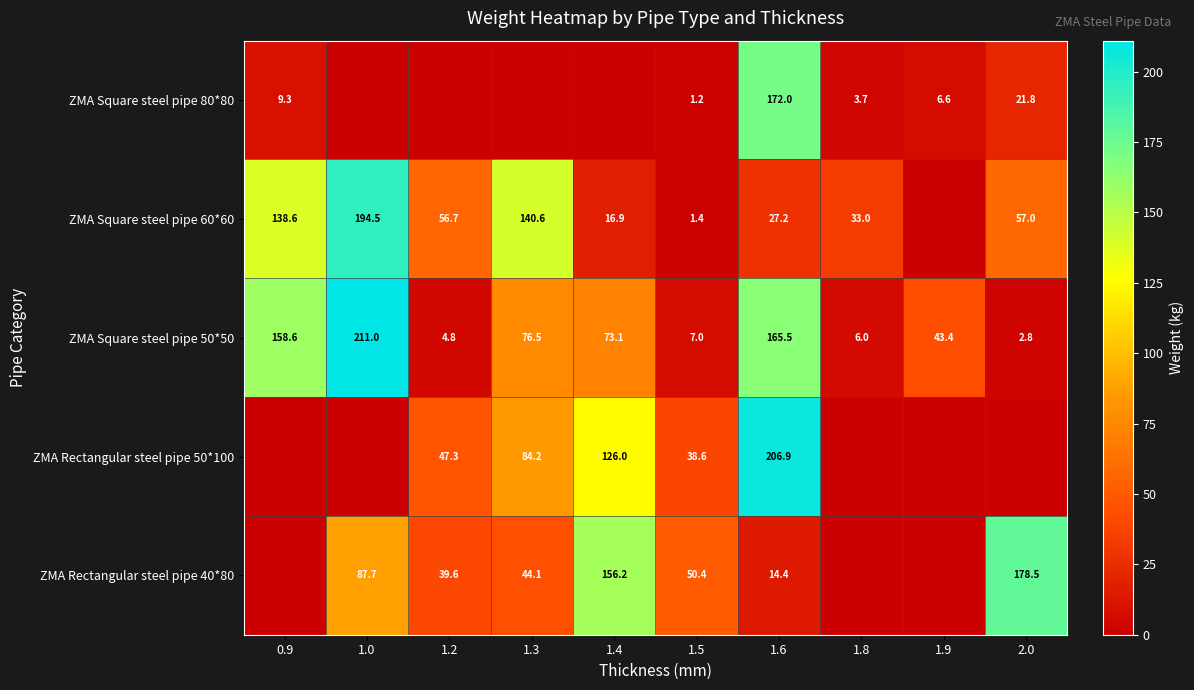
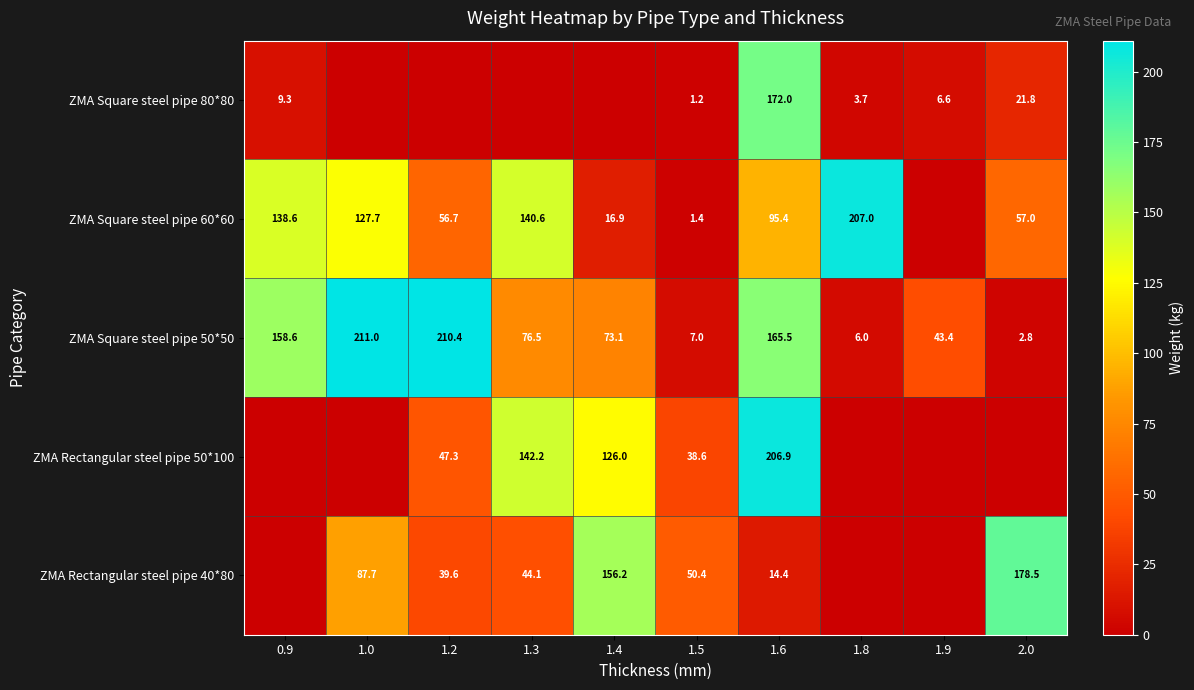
  {
    "ZMA Square steel pipe 80*80": {
      "0.9": 9.3,
      "1.5": 1.2,
      "1.6": 172.0,
      "1.8": 3.7,
      "1.9": 6.6,
      "2.0": 21.8
    },
    "ZMA Square steel pipe 60*60": {
      "0.9": 138.6,
-     "1.0": 194.5,
+     "1.0": 127.7,
      "1.2": 56.7,
      "1.3": 140.6,
      "1.4": 16.9,
      "1.5": 1.4,
-     "1.6": 27.2,
-     "1.8": 33.0,
+     "1.6": 95.4,
+     "1.8": 207.0,
      "2.0": 57.0
    },
    "ZMA Square steel pipe 50*50": {
      "0.9": 158.6,
      "1.0": 211.0,
-     "1.2": 4.8,
+     "1.2": 210.4,
      "1.3": 76.5,
      "1.4": 73.1,
      "1.5": 7.0,
      "1.6": 165.5,
      "1.8": 6.0,
      "1.9": 43.4,
      "2.0": 2.8
    },
    "ZMA Rectangular steel pipe 50*100": {
      "1.2": 47.3,
-     "1.3": 84.2,
+     "1.3": 142.2,
      "1.4": 126.0,
      "1.5": 38.6,
      "1.6": 206.9
    },
    "ZMA Rectangular steel pipe 40*80": {
      "1.0": 87.7,
      "1.2": 39.6,
      "1.3": 44.1,
      "1.4": 156.2,
      "1.5": 50.4,
      "1.6": 14.4,
      "2.0": 178.5
    }
  }
